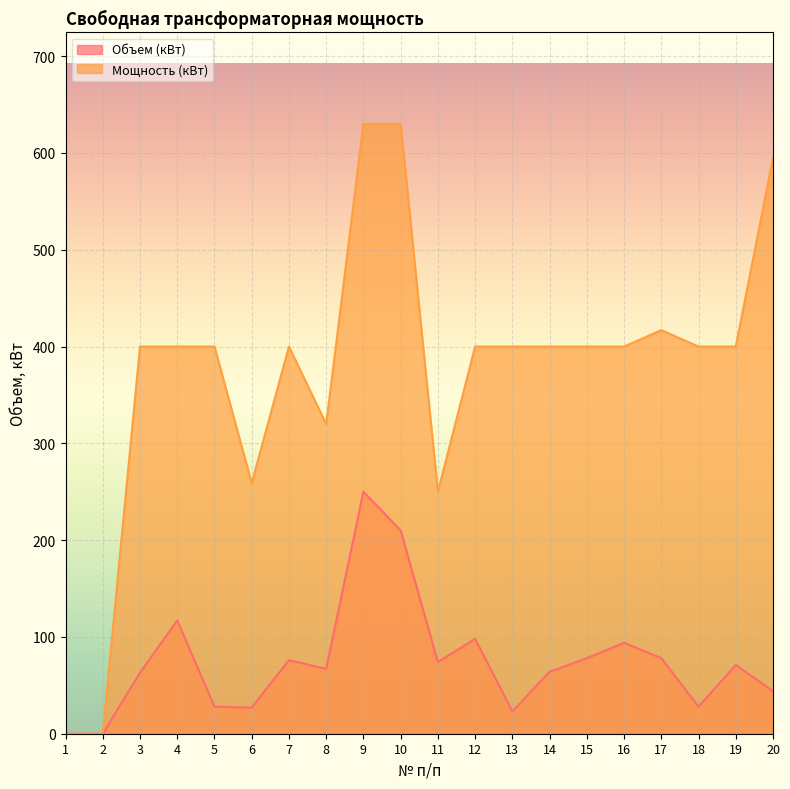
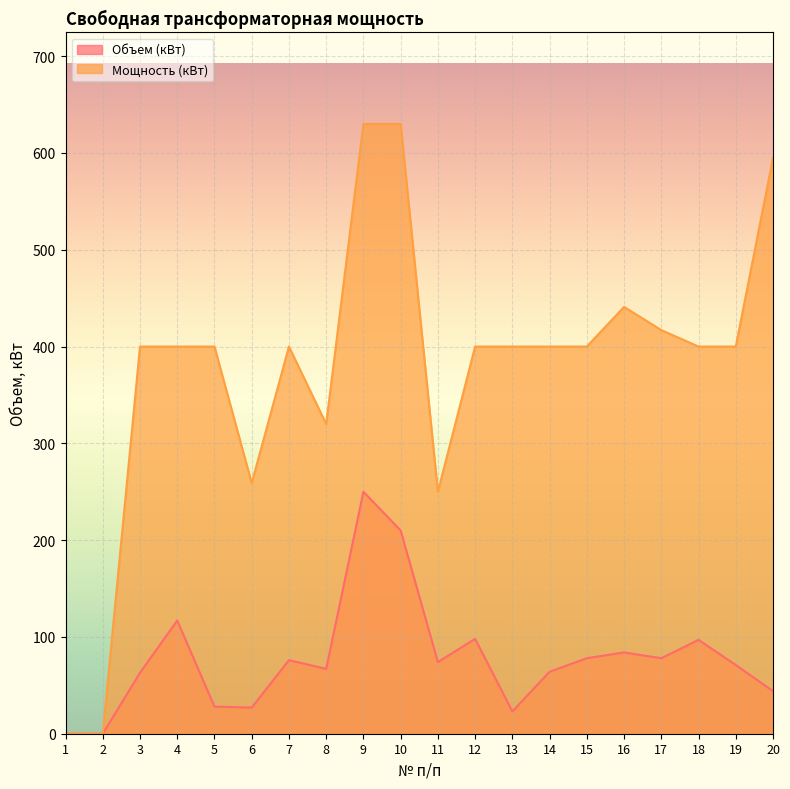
  {
    "Объем (кВт)": {
      "3": 60,
      "4": 120,
      "5": 30,
      "6": 30,
      "7": 80,
      "8": 70,
      "9": 250,
      "10": 210,
      "11": 70,
      "12": 100,
      "13": 20,
      "14": 60,
      "15": 80,
-     "16": 90,
+     "16": 80,
      "17": 80,
-     "18": 30,
+     "18": 100,
      "19": 70,
      "20": 40
    },
    "Мощность (кВт)": {
      "3": 400,
      "4": 400,
      "5": 400,
      "6": 260,
      "7": 400,
      "8": 320,
      "9": 630,
      "10": 630,
      "11": 250,
      "12": 400,
      "13": 400,
      "14": 400,
      "15": 400,
-     "16": 400,
+     "16": 440,
      "17": 420,
      "18": 400,
      "19": 400,
      "20": 600
    }
  }
